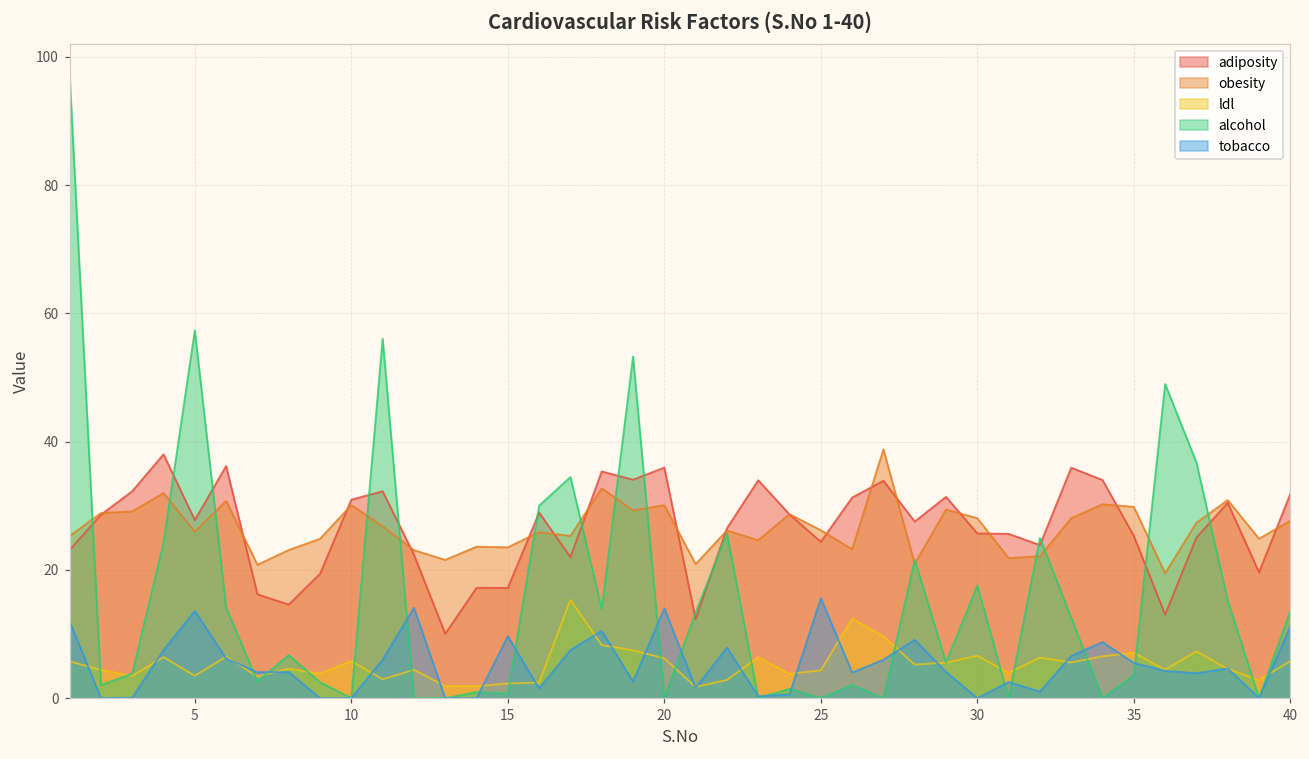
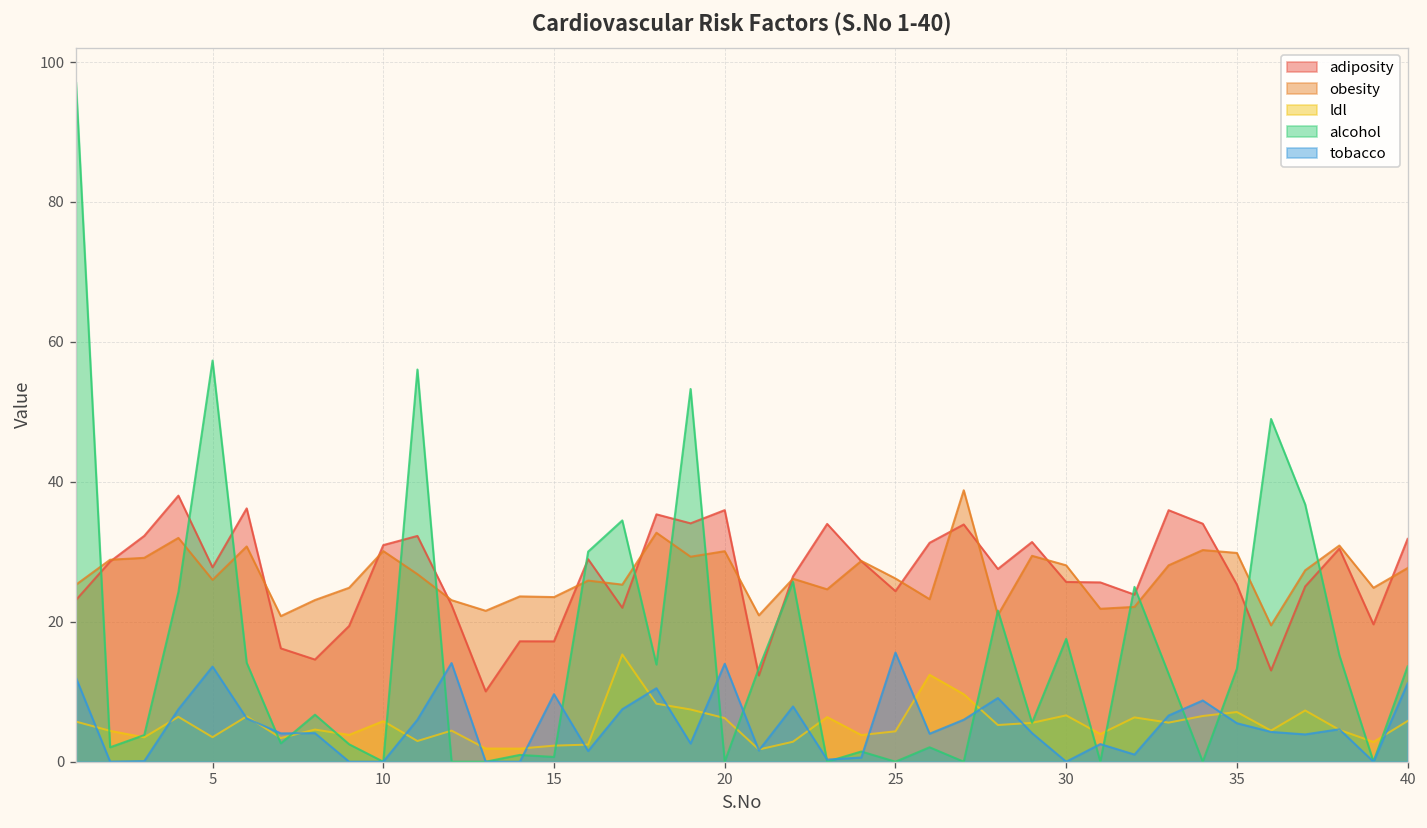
  {
    "alcohol": {
      "5": 57,
      "15": 1,
      "20": 0,
      "25": 0,
      "30": 18,
-     "35": 4,
+     "35": 13,
      "40": 14
    },
    "tobacco": {
      "5": 14,
      "15": 10,
      "20": 14,
      "25": 16,
      "30": 0,
      "35": 6,
      "40": 11
    }
  }
